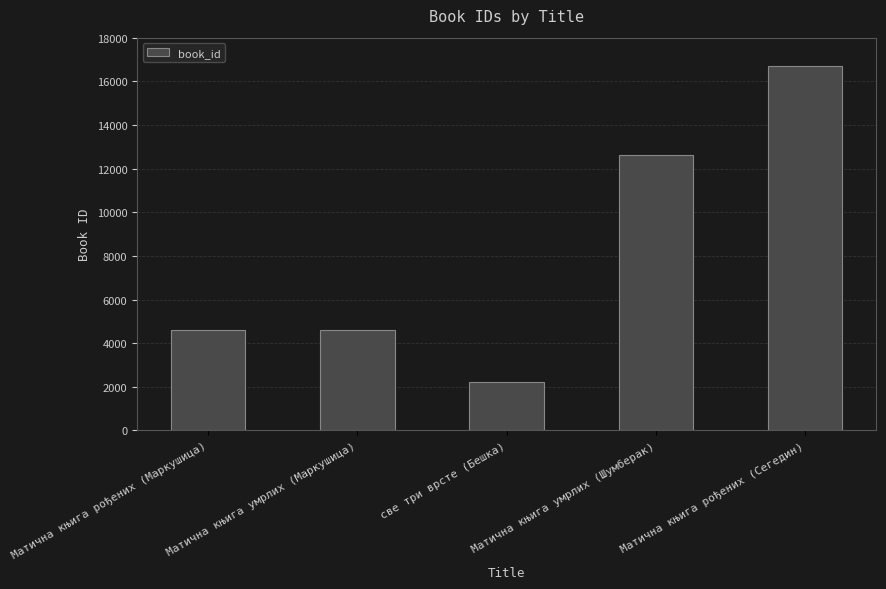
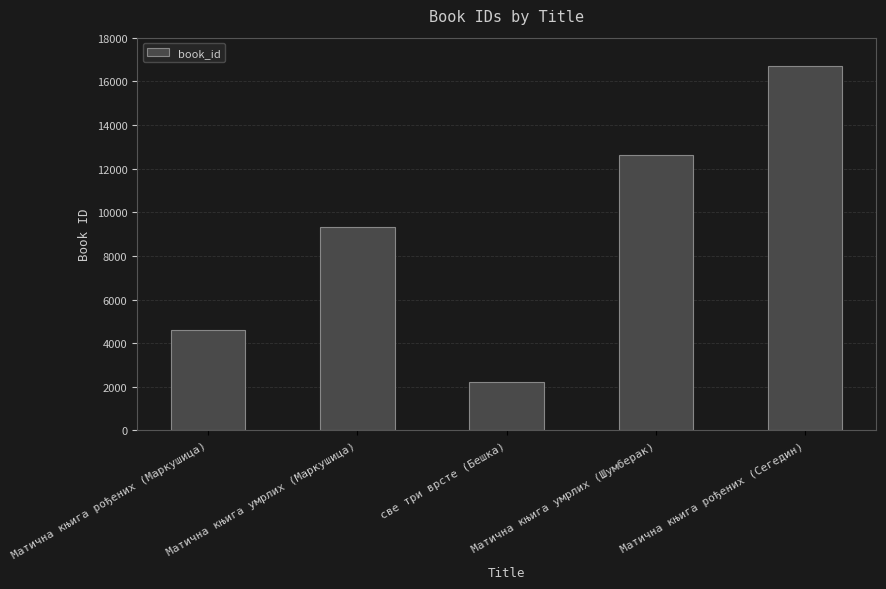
  {
    "Матична књига рођених (Маркушица)": 4600,
-   "Матична књига умрлих (Маркушица)": 4600,
+   "Матична књига умрлих (Маркушица)": 9300,
    "све три врсте (Бешка)": 2200,
    "Матична књига умрлих (Шумберак)": 12600,
    "Матична књига рођених (Сегедин)": 16700
  }
